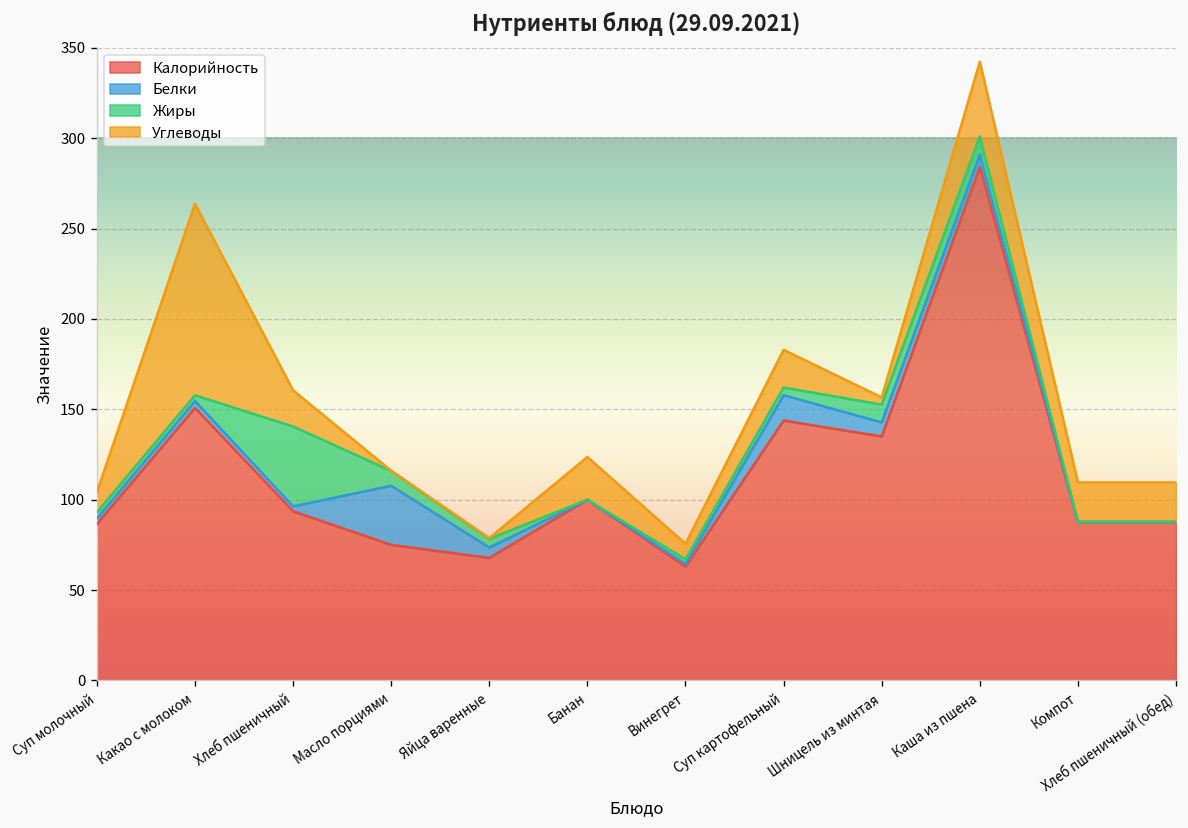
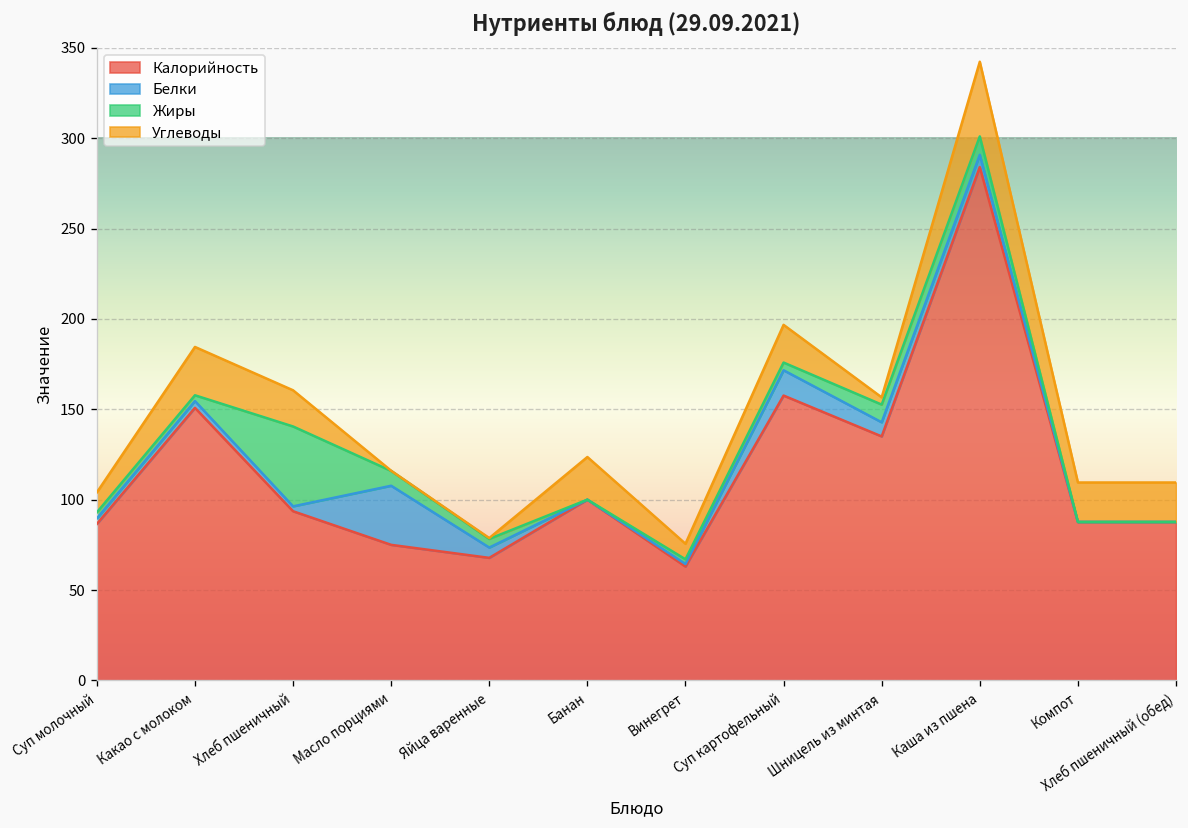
  {
    "Калорийность": {
      "Суп молочный": 87,
      "Какао с молоком": 151,
      "Хлеб пшеничный": 94,
      "Масло порциями": 75,
      "Яйца варенные": 68,
-     "Суп картофельный": 144,
+     "Суп картофельный": 158,
      "Шницель из минтая": 135,
      "Каша из пшена": 284
    },
    "Белки": {
      "Суп молочный": 3,
      "Какао с молоком": 4,
      "Хлеб пшеничный": 3,
      "Масло порциями": 33,
      "Яйца варенные": 6,
      "Суп картофельный": 14,
      "Шницель из минтая": 8,
      "Каша из пшена": 7
    },
    "Жиры": {
      "Суп молочный": 3,
      "Какао с молоком": 3,
      "Хлеб пшеничный": 44,
      "Винегрет": 3,
      "Суп картофельный": 4,
      "Шницель из минтая": 10,
      "Каша из пшена": 10
    },
    "Углеводы": {
      "Суп молочный": 11,
-     "Какао с молоком": 106,
+     "Какао с молоком": 27,
      "Хлеб пшеничный": 20,
      "Банан": 24,
      "Винегрет": 9,
      "Суп картофельный": 21,
      "Шницель из минтая": 4,
      "Каша из пшена": 41,
      "Компот": 22,
      "Хлеб пшеничный (обед)": 22
    }
  }
